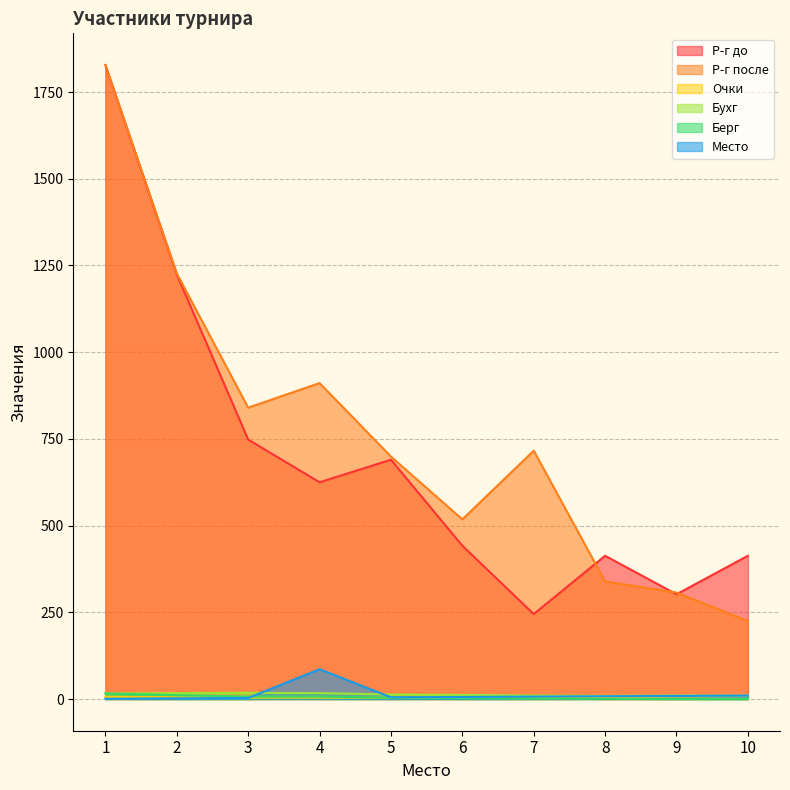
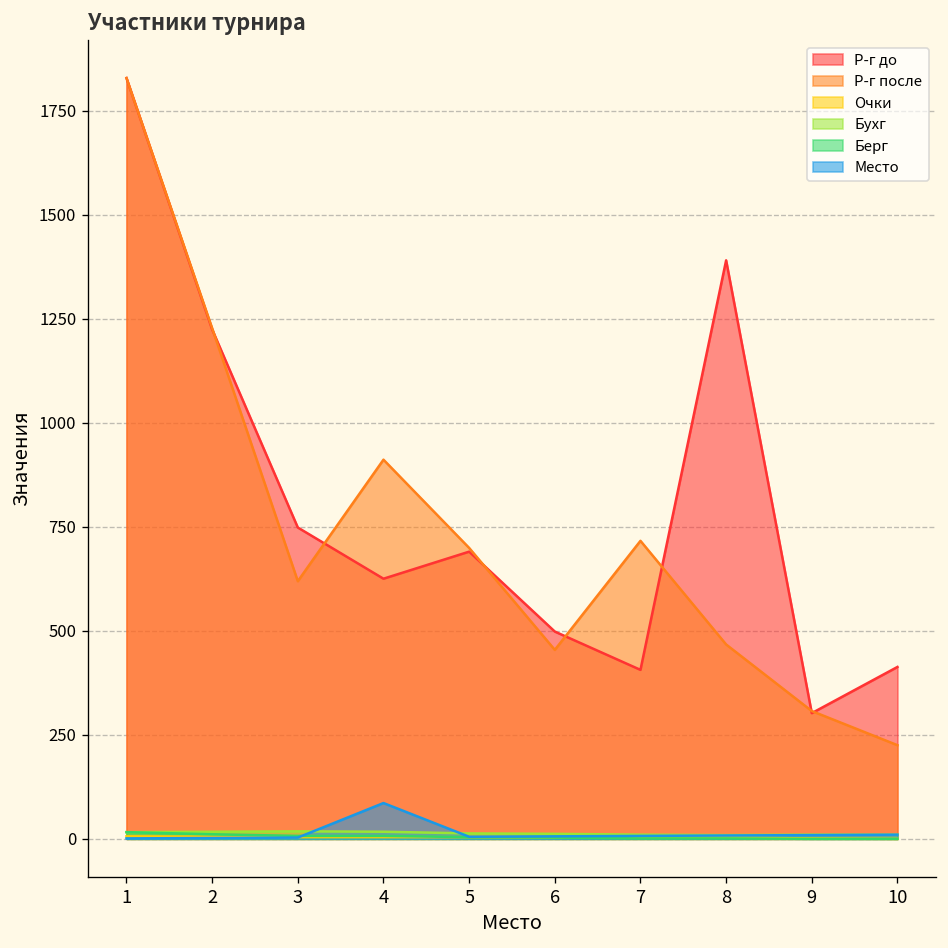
  {
    "Р-г до": {
      "3": 750,
      "4": 630,
      "5": 690,
-     "6": 440,
-     "7": 250,
-     "8": 410,
+     "6": 500,
+     "7": 410,
+     "8": 1390,
      "10": 410
    },
    "Р-г после": {
-     "3": 840,
+     "3": 620,
      "4": 910,
      "5": 700,
-     "6": 520,
+     "6": 450,
      "7": 720,
-     "8": 340,
+     "8": 470,
      "10": 230
    },
    "Бухг": {
      "3": 20,
      "4": 20,
      "5": 10
    },
    "Место": {
      "4": 90
    }
  }
